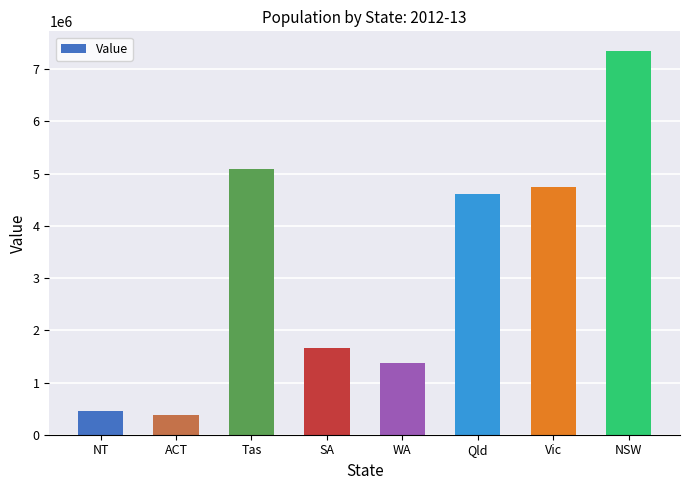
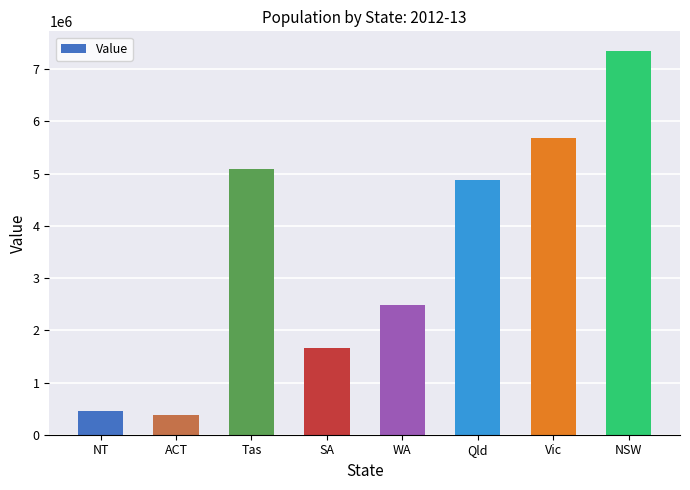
  {
    "NT": 500000,
    "ACT": 400000,
    "Tas": 5100000,
    "SA": 1700000,
-   "WA": 1400000,
-   "Qld": 4600000,
-   "Vic": 4700000,
+   "WA": 2500000,
+   "Qld": 4900000,
+   "Vic": 5700000,
    "NSW": 7400000
  }
